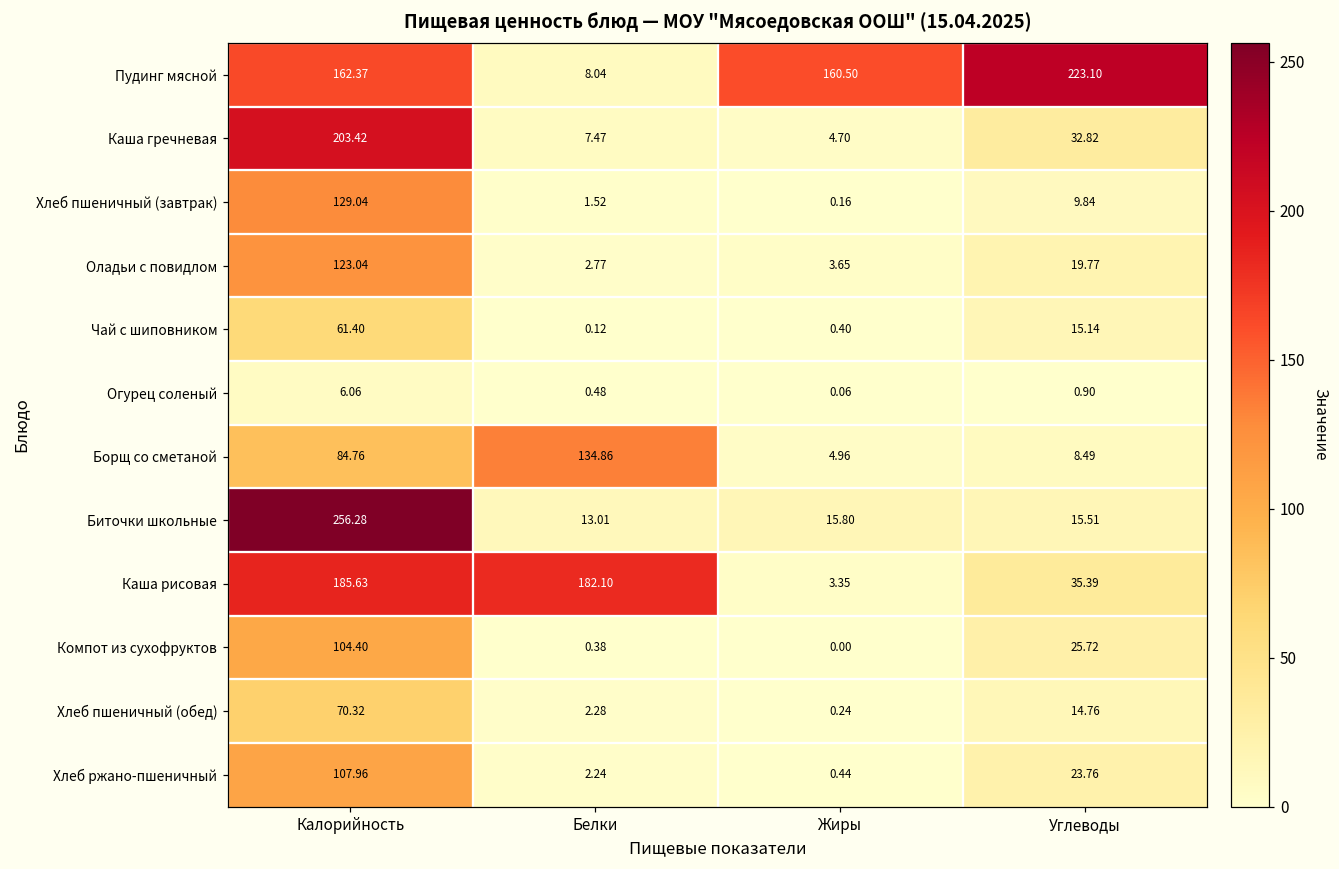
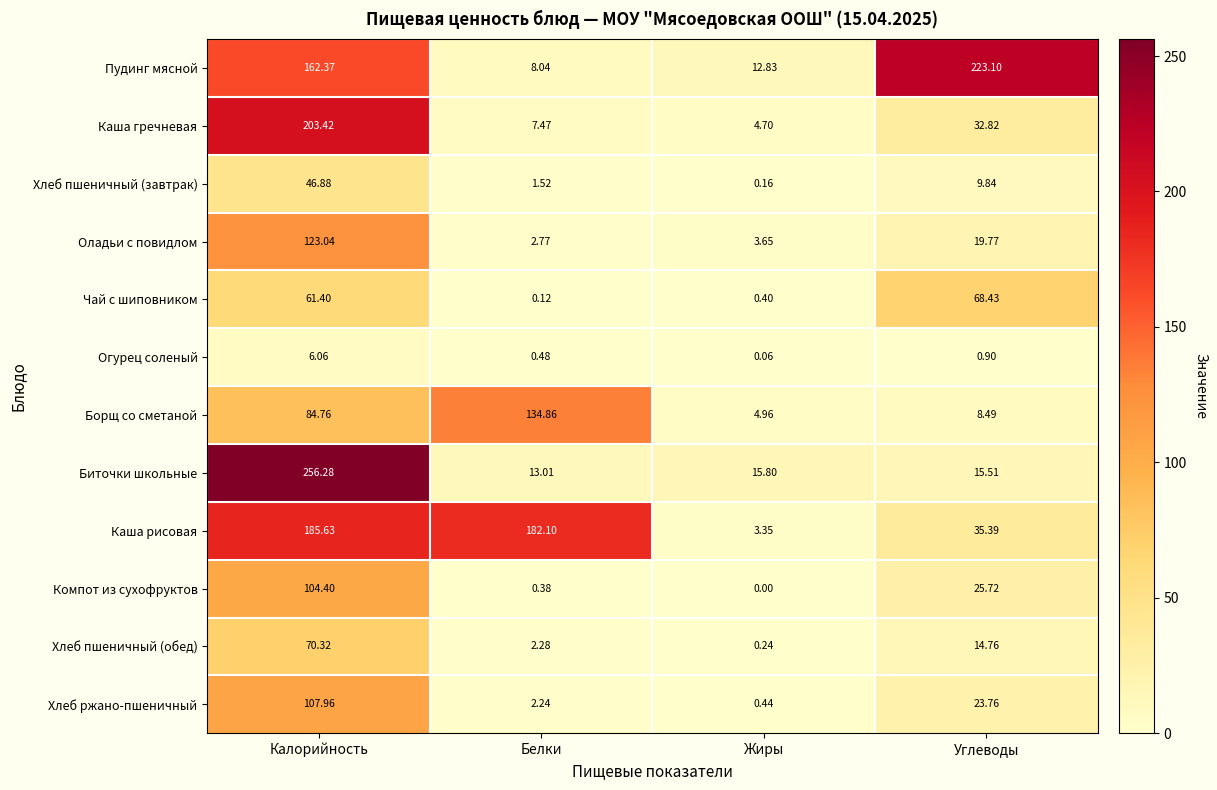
  {
    "Пудинг мясной": {
      "Калорийность": 162.37,
      "Белки": 8.04,
-     "Жиры": 160.50,
+     "Жиры": 12.83,
      "Углеводы": 223.10
    },
    "Каша гречневая": {
      "Калорийность": 203.42,
      "Белки": 7.47,
      "Жиры": 4.70,
      "Углеводы": 32.82
    },
    "Хлеб пшеничный (завтрак)": {
-     "Калорийность": 129.04,
+     "Калорийность": 46.88,
      "Белки": 1.52,
      "Жиры": 0.16,
      "Углеводы": 9.84
    },
    "Оладьи с повидлом": {
      "Калорийность": 123.04,
      "Белки": 2.77,
      "Жиры": 3.65,
      "Углеводы": 19.77
    },
    "Чай с шиповником": {
      "Калорийность": 61.40,
      "Белки": 0.12,
      "Жиры": 0.40,
-     "Углеводы": 15.14
+     "Углеводы": 68.43
    },
    "Огурец соленый": {
      "Калорийность": 6.06,
      "Белки": 0.48,
      "Жиры": 0.06,
      "Углеводы": 0.90
    },
    "Борщ со сметаной": {
      "Калорийность": 84.76,
      "Белки": 134.86,
      "Жиры": 4.96,
      "Углеводы": 8.49
    },
    "Биточки школьные": {
      "Калорийность": 256.28,
      "Белки": 13.01,
      "Жиры": 15.80,
      "Углеводы": 15.51
    },
    "Каша рисовая": {
      "Калорийность": 185.63,
      "Белки": 182.10,
      "Жиры": 3.35,
      "Углеводы": 35.39
    },
    "Компот из сухофруктов": {
      "Калорийность": 104.40,
      "Белки": 0.38,
      "Жиры": 0.00,
      "Углеводы": 25.72
    },
    "Хлеб пшеничный (обед)": {
      "Калорийность": 70.32,
      "Белки": 2.28,
      "Жиры": 0.24,
      "Углеводы": 14.76
    },
    "Хлеб ржано-пшеничный": {
      "Калорийность": 107.96,
      "Белки": 2.24,
      "Жиры": 0.44,
      "Углеводы": 23.76
    }
  }
